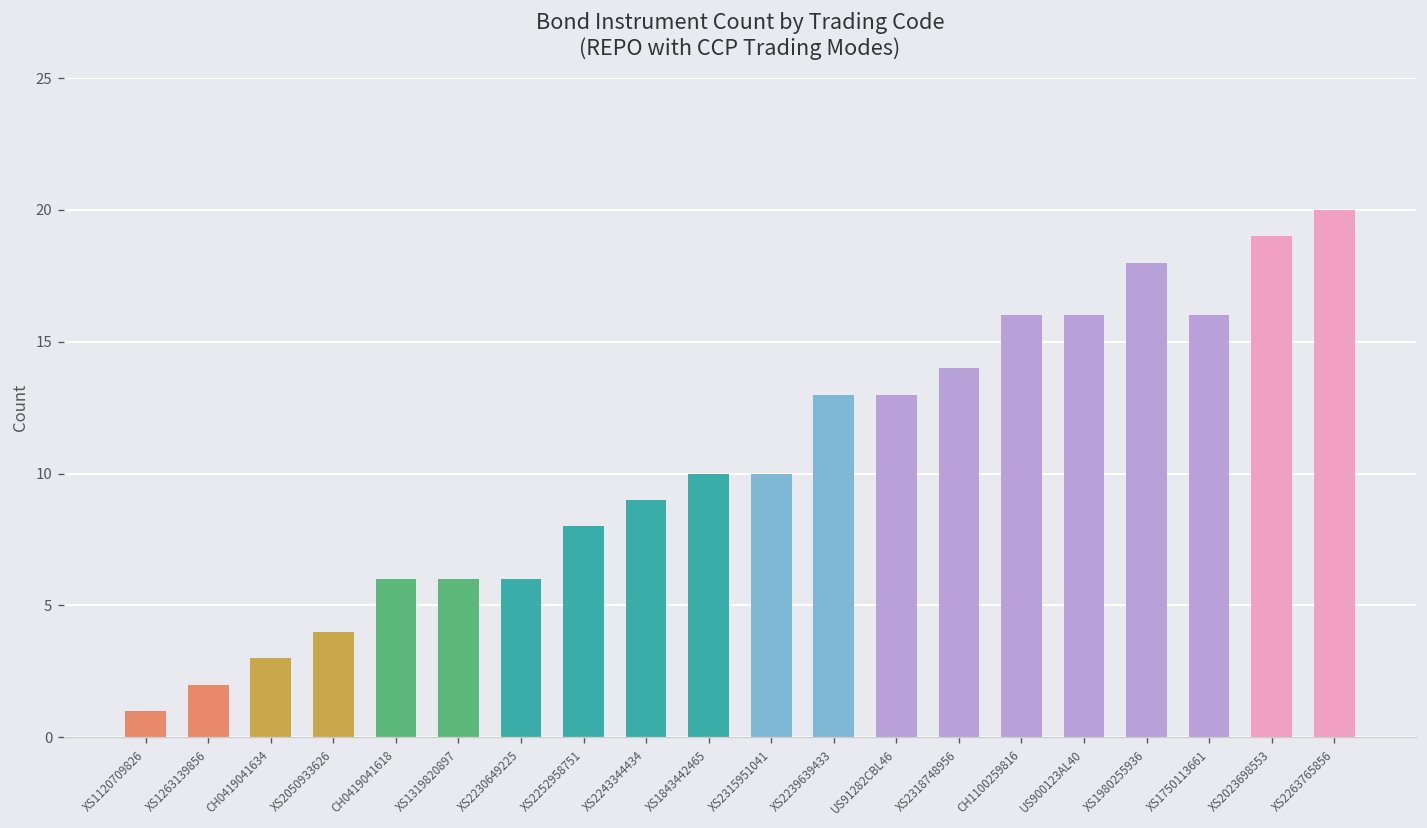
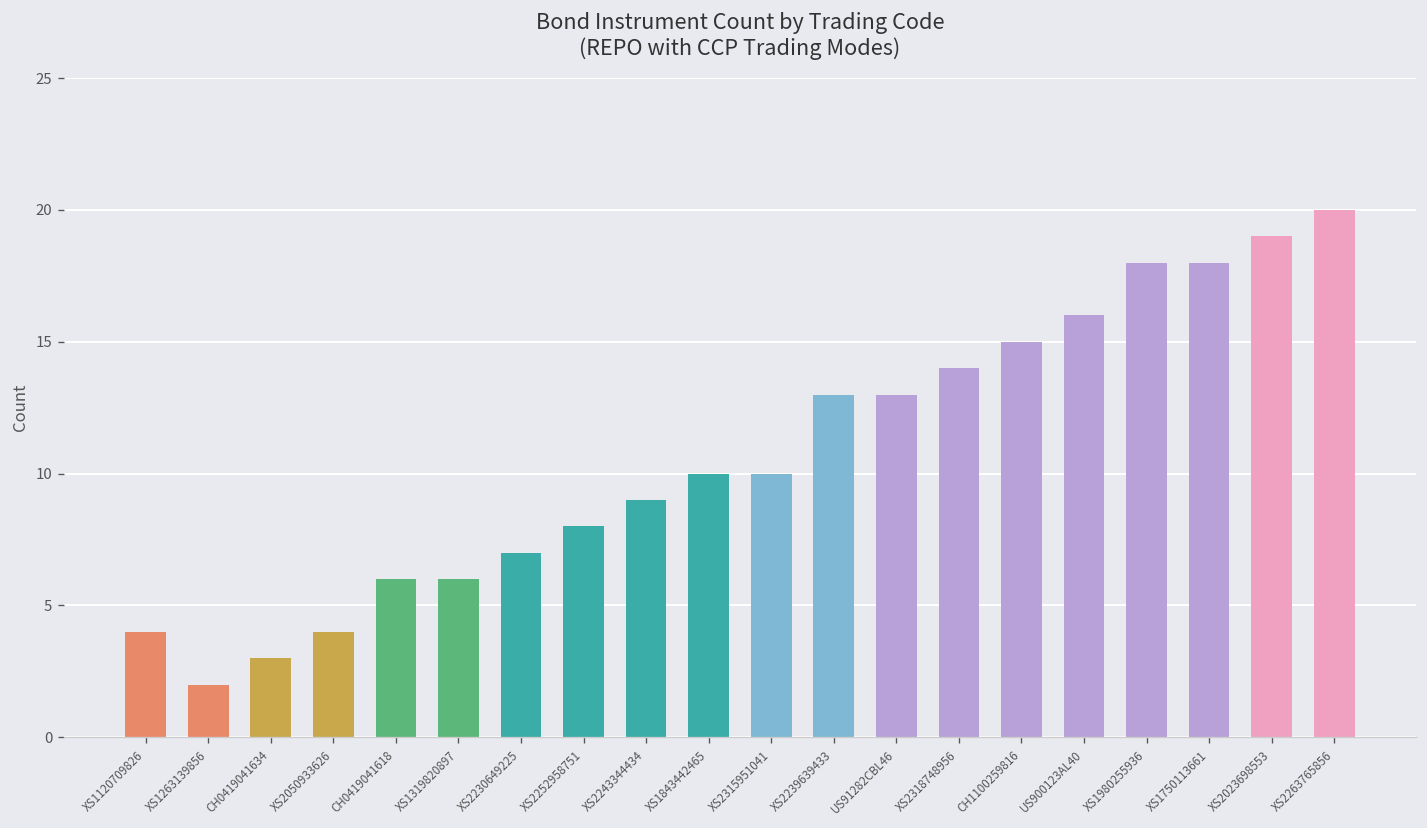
  {
-   "XS1120709826": 1,
+   "XS1120709826": 4,
    "XS1263139856": 2,
    "CH0419041634": 3,
    "XS2050933626": 4,
    "CH0419041618": 6,
    "XS1319820897": 6,
-   "XS2230649225": 6,
+   "XS2230649225": 7,
    "XS2252958751": 8,
    "XS2243344434": 9,
    "XS1843442465": 10,
    "XS2315951041": 10,
    "XS2239639433": 13,
    "US91282CBL46": 13,
    "XS2318748956": 14,
-   "CH1100259816": 16,
+   "CH1100259816": 15,
    "US900123AL40": 16,
    "XS1980255936": 18,
-   "XS1750113661": 16,
+   "XS1750113661": 18,
    "XS2023698553": 19,
    "XS2263765856": 20
  }
